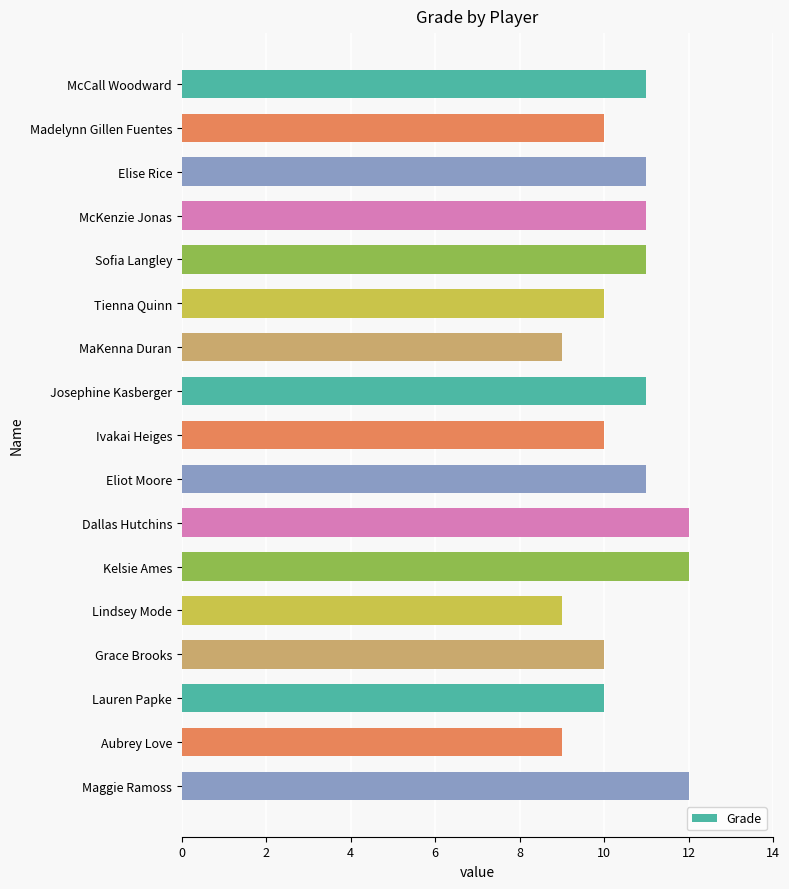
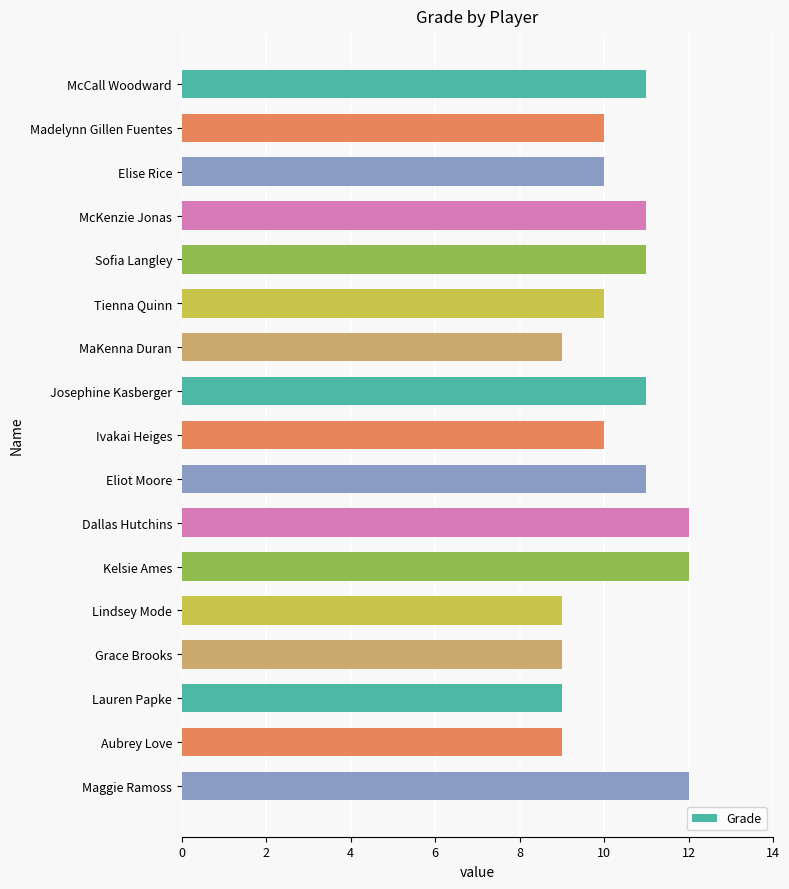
  {
    "McCall Woodward": 11,
    "Madelynn Gillen Fuentes": 10,
-   "Elise Rice": 11,
+   "Elise Rice": 10,
    "McKenzie Jonas": 11,
    "Sofia Langley": 11,
    "Tienna Quinn": 10,
    "MaKenna Duran": 9,
    "Josephine Kasberger": 11,
    "Ivakai Heiges": 10,
    "Eliot Moore": 11,
    "Dallas Hutchins": 12,
    "Kelsie Ames": 12,
    "Lindsey Mode": 9,
-   "Grace Brooks": 10,
-   "Lauren Papke": 10,
+   "Grace Brooks": 9,
+   "Lauren Papke": 9,
    "Aubrey Love": 9,
    "Maggie Ramoss": 12
  }
